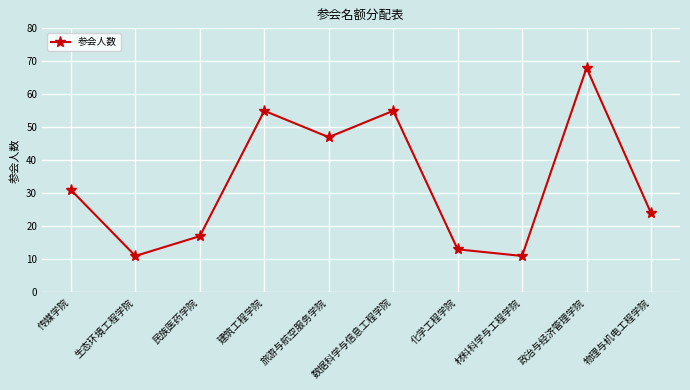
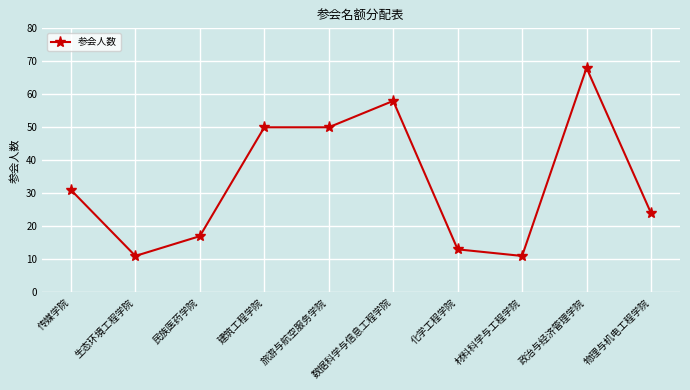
  {
    "传媒学院": 31,
    "生态环境工程学院": 11,
    "民族医药学院": 17,
-   "建筑工程学院": 55,
-   "旅游与航空服务学院": 47,
-   "数据科学与信息工程学院": 55,
+   "建筑工程学院": 50,
+   "旅游与航空服务学院": 50,
+   "数据科学与信息工程学院": 58,
    "化学工程学院": 13,
    "材料科学与工程学院": 11,
    "政治与经济管理学院": 68,
    "物理与机电工程学院": 24
  }
